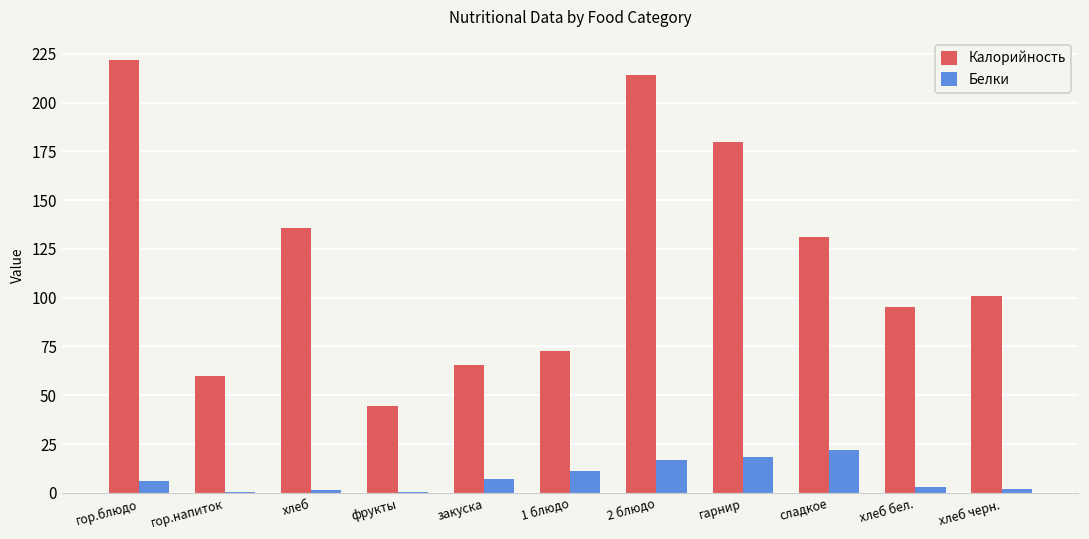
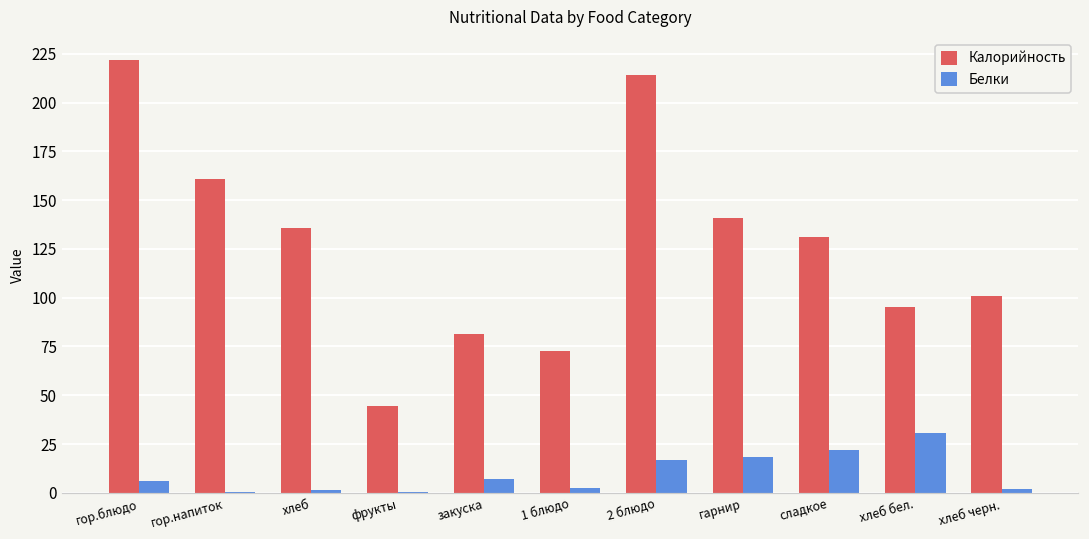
  {
    "Калорийность": {
      "гор.блюдо": 222,
-     "гор.напиток": 60,
+     "гор.напиток": 161,
      "хлеб": 136,
      "фрукты": 44,
-     "закуска": 65,
+     "закуска": 82,
      "1 блюдо": 73,
      "2 блюдо": 214,
-     "гарнир": 180,
+     "гарнир": 141,
      "сладкое": 131,
      "хлеб бел.": 95,
      "хлеб черн.": 101
    },
    "Белки": {
      "гор.блюдо": 6,
      "закуска": 7,
-     "1 блюдо": 11,
+     "1 блюдо": 2,
      "2 блюдо": 17,
      "гарнир": 18,
      "сладкое": 22,
-     "хлеб бел.": 3,
+     "хлеб бел.": 30,
      "хлеб черн.": 2
    }
  }
